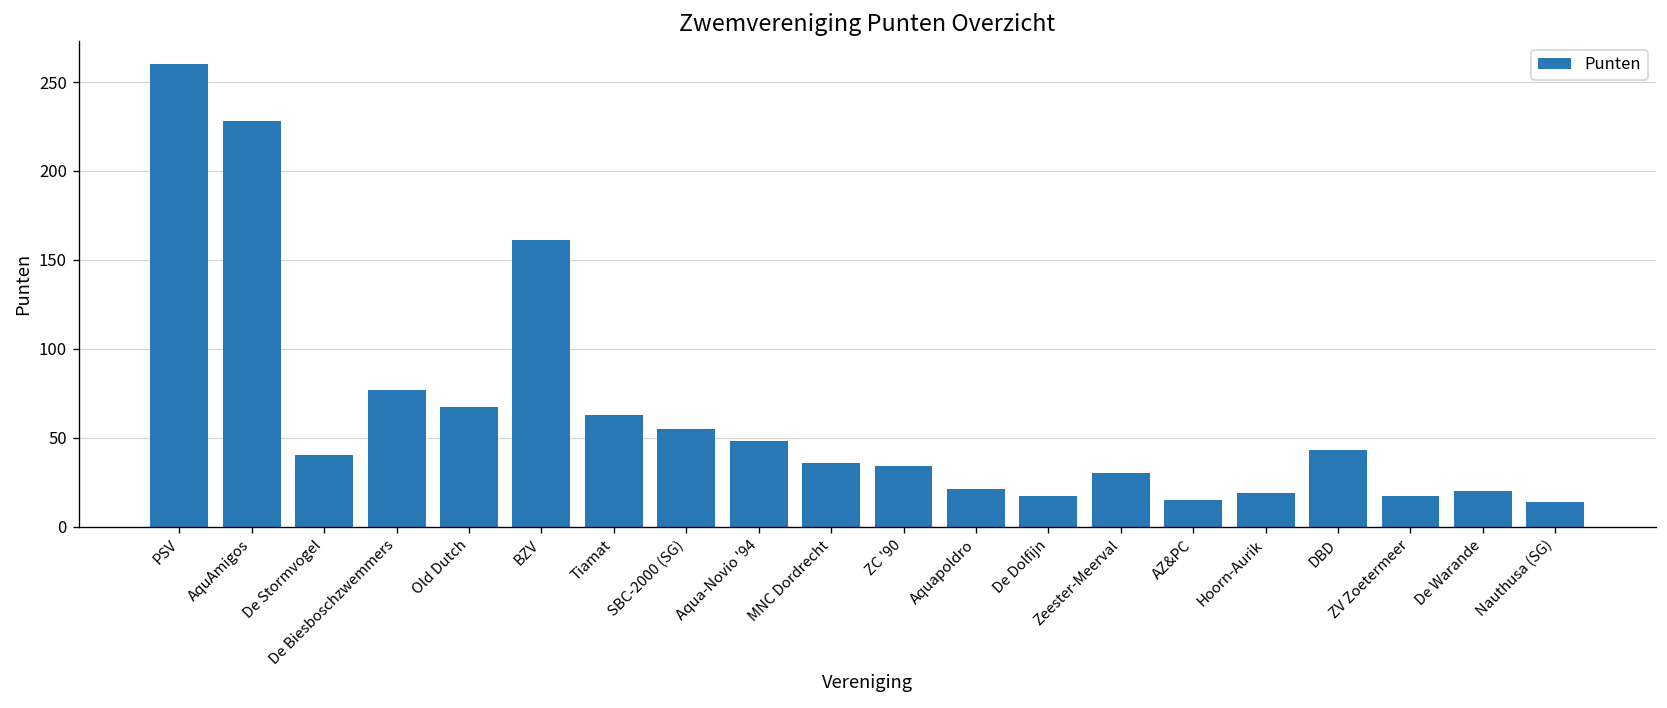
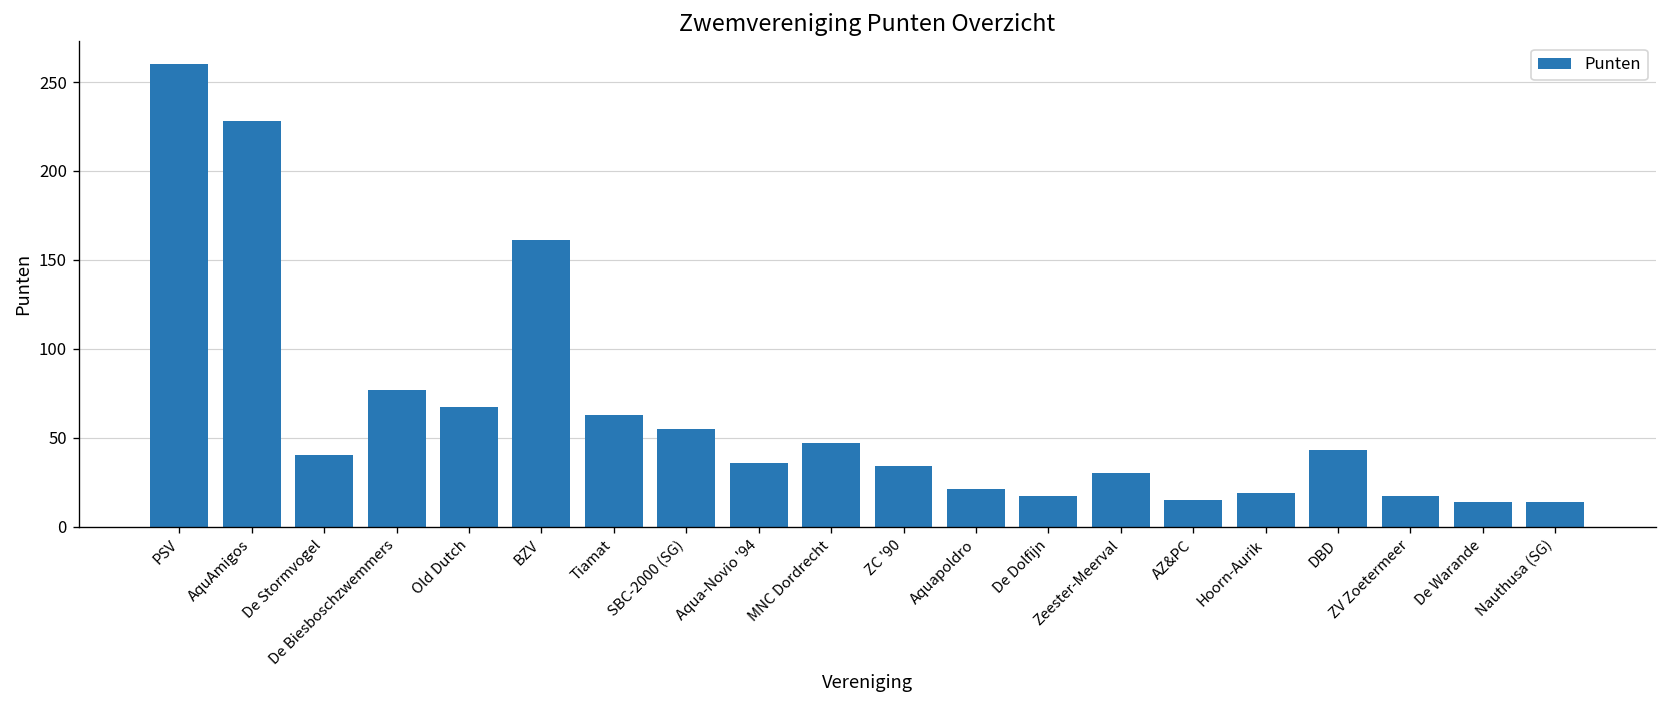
  {
    "PSV": 260,
    "AquAmigos": 228,
    "De Stormvogel": 40,
    "De Biesboschzwemmers": 77,
    "Old Dutch": 67,
    "BZV": 161,
    "Tiamat": 63,
    "SBC-2000 (SG)": 55,
-   "Aqua-Novio '94": 48,
-   "MNC Dordrecht": 36,
+   "Aqua-Novio '94": 36,
+   "MNC Dordrecht": 47,
    "ZC '90": 34,
    "Aquapoldro": 21,
    "De Dolfijn": 17,
    "Zeester-Meerval": 30,
    "AZ&PC": 15,
    "Hoorn-Aurik": 19,
    "DBD": 43,
    "ZV Zoetermeer": 17,
-   "De Warande": 20,
+   "De Warande": 14,
    "Nauthusa (SG)": 14
  }
